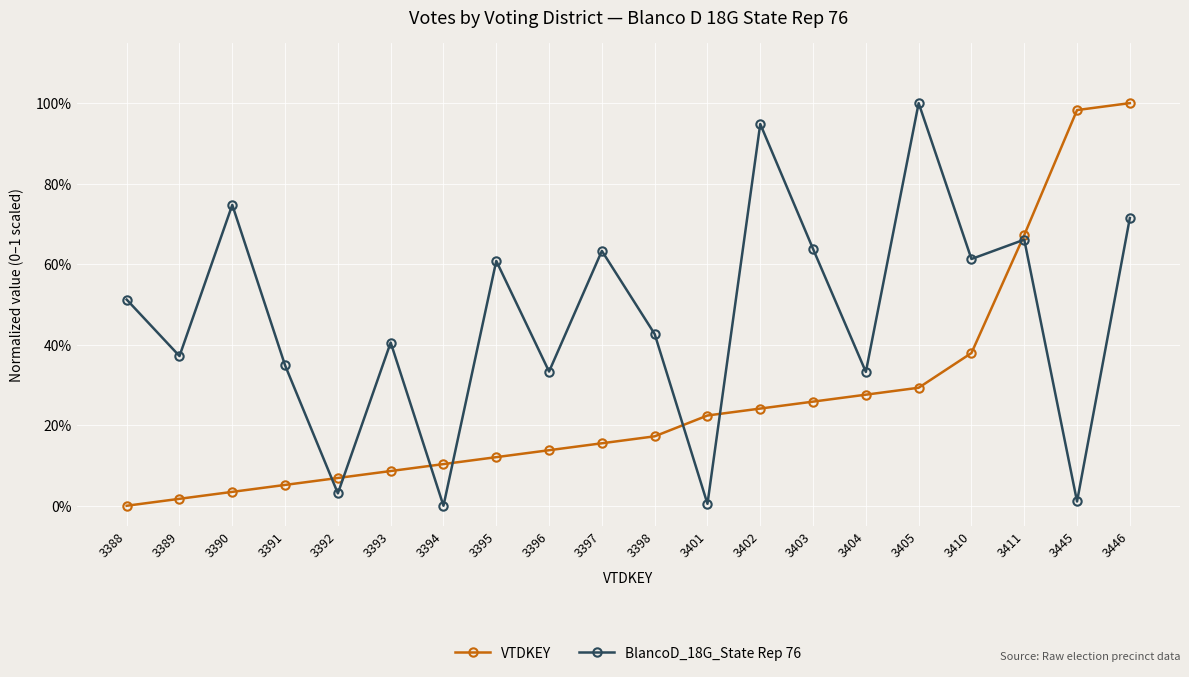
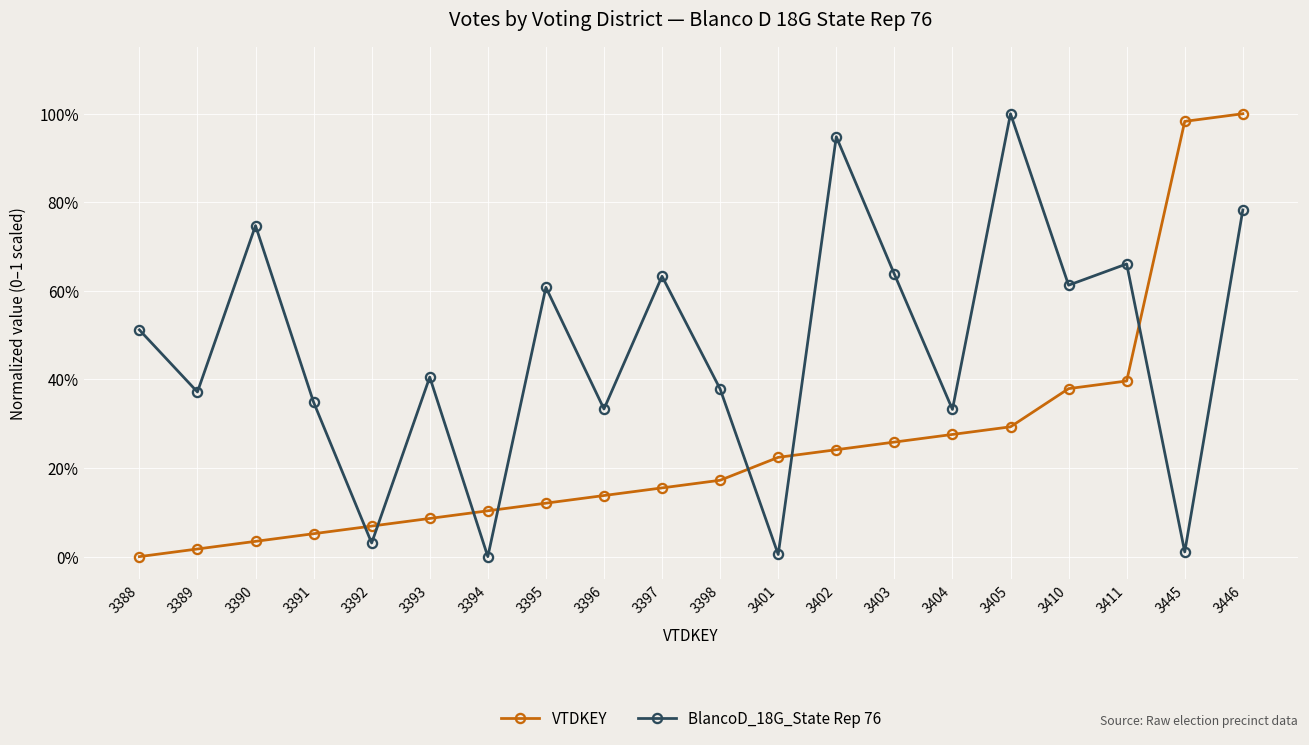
  {
    "VTDKEY": {
      "3388": "0%",
      "3389": "2%",
      "3390": "3%",
      "3391": "5%",
      "3392": "7%",
      "3393": "9%",
      "3394": "10%",
      "3395": "12%",
      "3396": "14%",
      "3397": "16%",
      "3398": "17%",
      "3401": "22%",
      "3402": "24%",
      "3403": "26%",
      "3404": "28%",
      "3405": "29%",
      "3410": "38%",
-     "3411": "67%",
+     "3411": "40%",
      "3445": "98%",
      "3446": "100%"
    },
    "BlancoD_18G_State Rep 76": {
      "3388": "51%",
      "3389": "37%",
      "3390": "75%",
      "3391": "35%",
      "3392": "3%",
      "3393": "41%",
      "3394": "0%",
      "3395": "61%",
      "3396": "33%",
      "3397": "63%",
-     "3398": "43%",
+     "3398": "38%",
      "3401": "0%",
      "3402": "95%",
      "3403": "64%",
      "3404": "33%",
      "3405": "100%",
      "3410": "61%",
      "3411": "66%",
      "3445": "1%",
-     "3446": "71%"
+     "3446": "78%"
    }
  }
